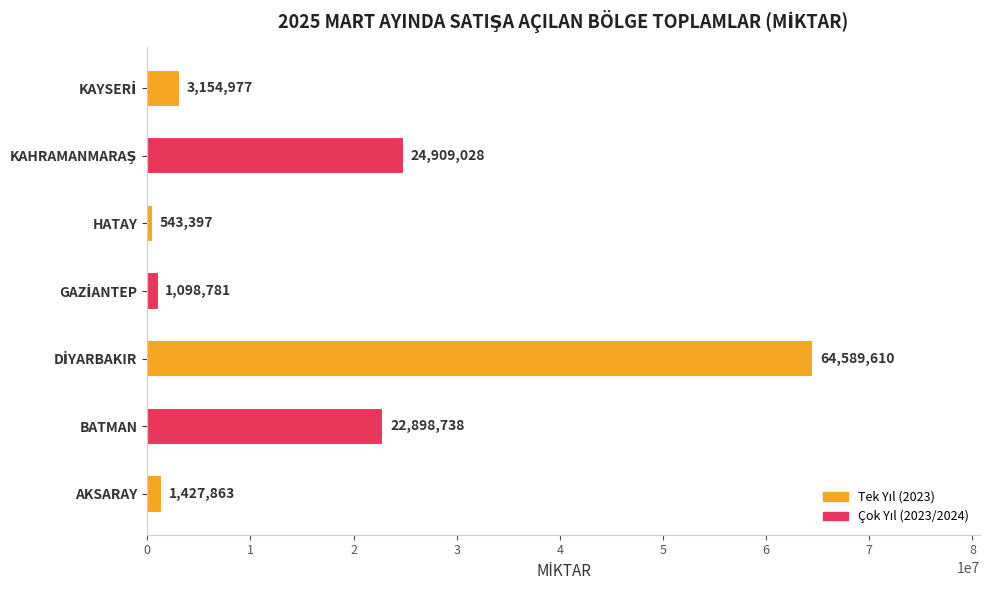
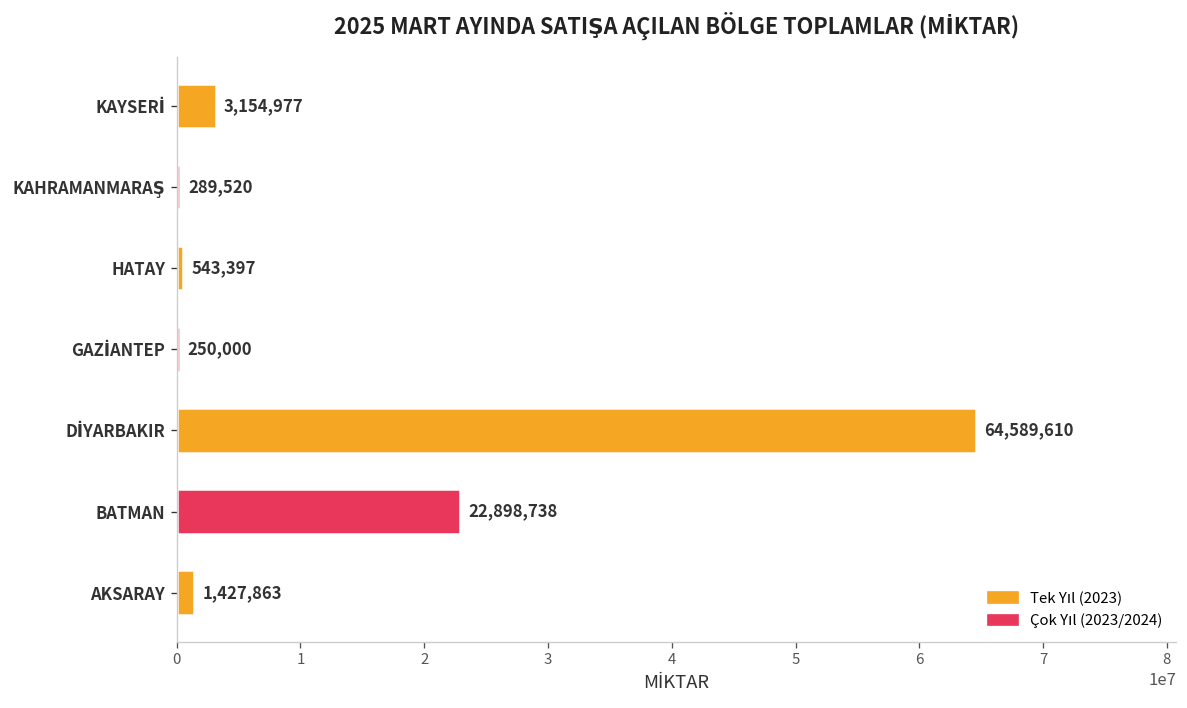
  {
    "KAYSERİ": "3,154,977",
-   "KAHRAMANMARAŞ": "24,909,028",
+   "KAHRAMANMARAŞ": "289,520",
    "HATAY": "543,397",
-   "GAZİANTEP": "1,098,781",
+   "GAZİANTEP": "250,000",
    "DİYARBAKIR": "64,589,610",
    "BATMAN": "22,898,738",
    "AKSARAY": "1,427,863"
  }
